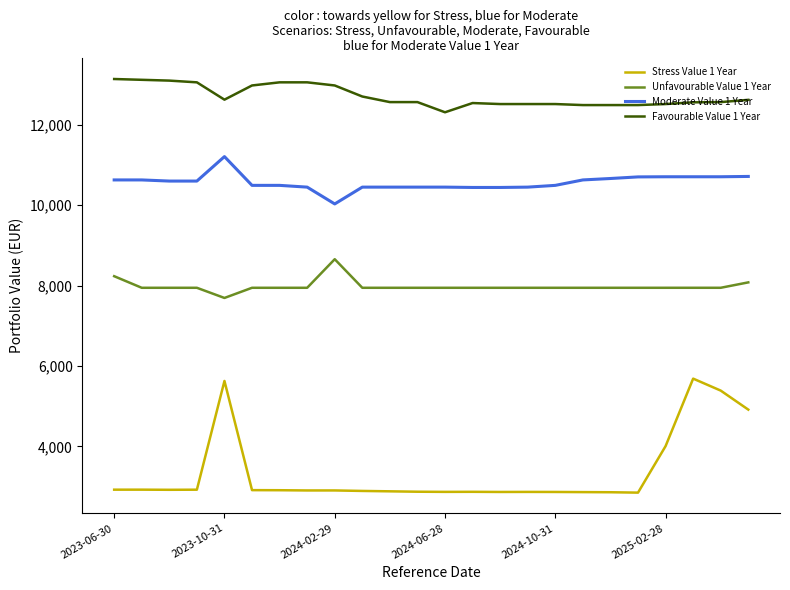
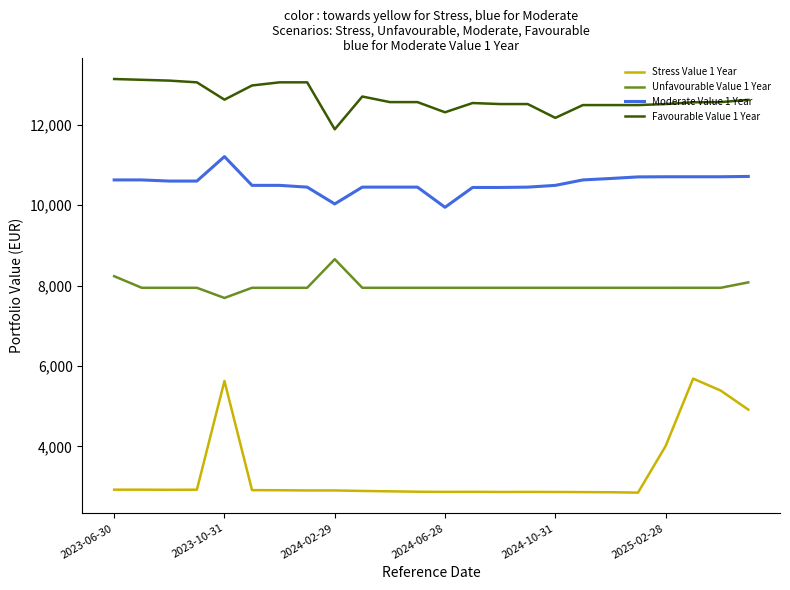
  {
    "Stress Value 1 Year": {
      "2023-06-30": "2,900",
      "2023-10-31": "5,600",
      "2024-02-29": "2,900",
      "2024-06-28": "2,900",
      "2024-10-31": "2,900",
      "2025-02-28": "4,000"
    },
    "Unfavourable Value 1 Year": {
      "2023-06-30": "8,200",
      "2023-10-31": "7,700",
      "2024-02-29": "8,700",
      "2024-06-28": "7,900",
      "2024-10-31": "7,900",
      "2025-02-28": "7,900"
    },
    "Moderate Value 1 Year": {
      "2023-06-30": "10,600",
      "2023-10-31": "11,200",
      "2024-02-29": "10,000",
-     "2024-06-28": "10,400",
+     "2024-06-28": "9,900",
      "2024-10-31": "10,500",
      "2025-02-28": "10,700"
    },
    "Favourable Value 1 Year": {
      "2023-06-30": "13,100",
      "2023-10-31": "12,600",
-     "2024-02-29": "13,000",
+     "2024-02-29": "11,900",
      "2024-06-28": "12,300",
-     "2024-10-31": "12,500",
+     "2024-10-31": "12,200",
      "2025-02-28": "12,500"
    }
  }
